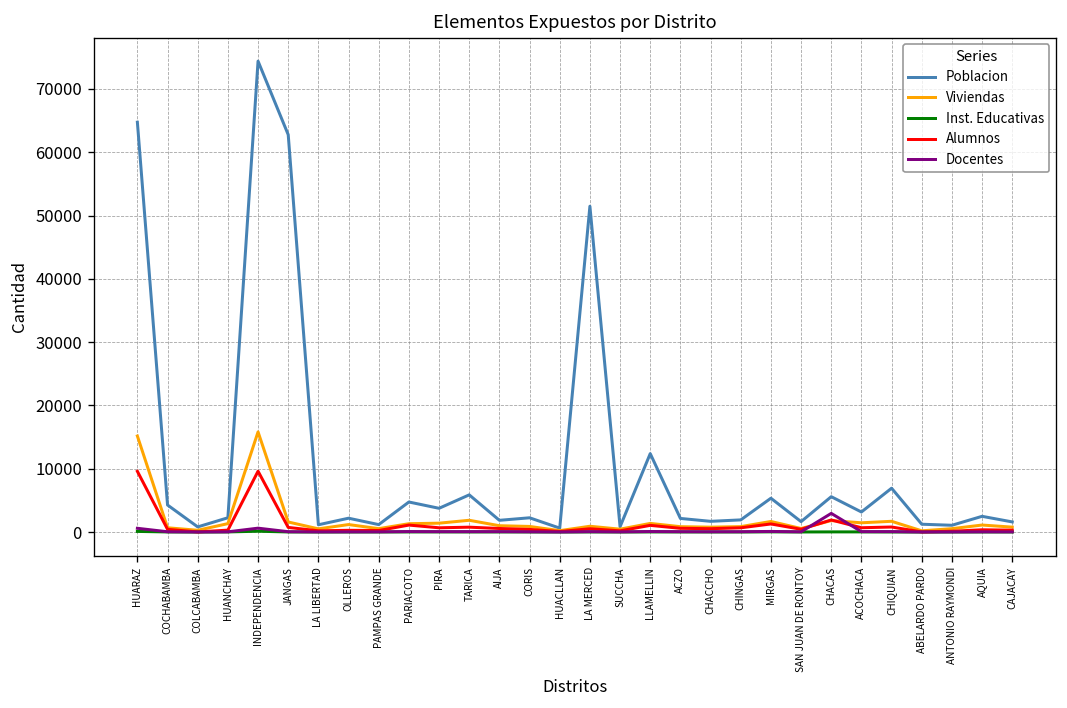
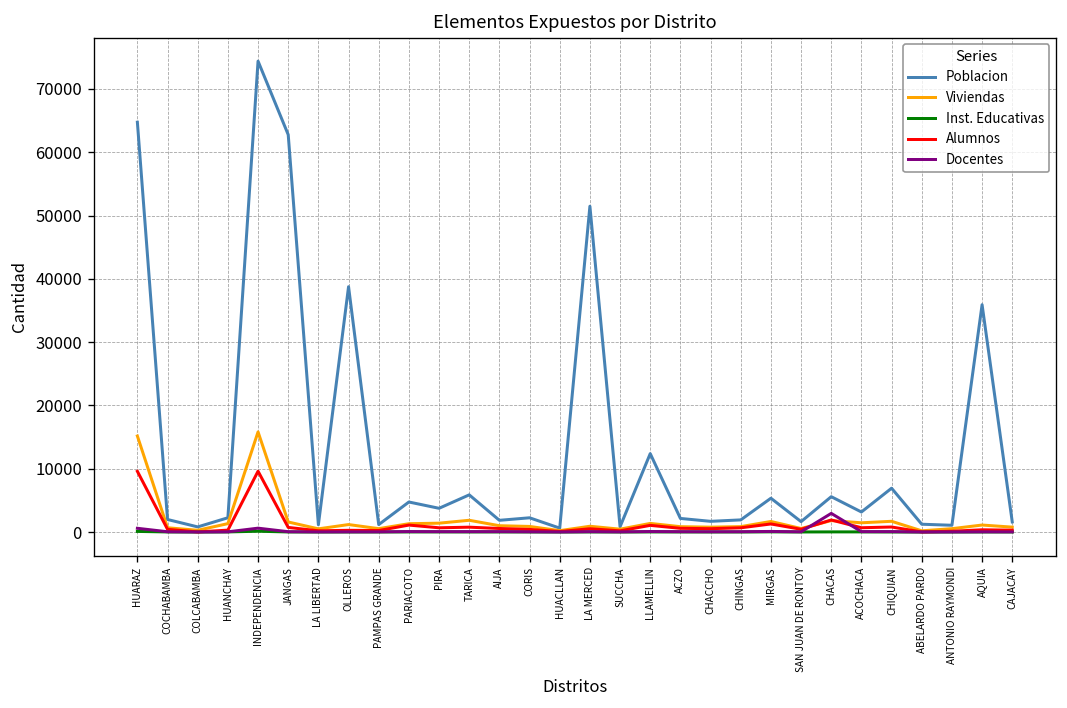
  {
    "Poblacion": {
      "HUARAZ": 65000,
-     "COCHABAMBA": 4000,
+     "COCHABAMBA": 2000,
      "COLCABAMBA": 1000,
      "HUANCHAY": 2000,
      "INDEPENDENCIA": 74000,
      "JANGAS": 63000,
      "LA LIBERTAD": 1000,
-     "OLLEROS": 2000,
+     "OLLEROS": 39000,
      "PAMPAS GRANDE": 1000,
      "PARIACOTO": 5000,
      "PIRA": 4000,
      "TARICA": 6000,
      "AIJA": 2000,
      "CORIS": 2000,
      "LA MERCED": 51000,
      "LLAMELLIN": 12000,
      "ACZO": 2000,
      "CHACCHO": 2000,
      "CHINGAS": 2000,
      "MIRGAS": 5000,
      "SAN JUAN DE RONTOY": 2000,
      "CHACAS": 6000,
      "ACOCHACA": 3000,
      "CHIQUIAN": 7000,
      "ABELARDO PARDO": 1000,
      "ANTONIO RAYMONDI": 1000,
-     "AQUIA": 2000,
+     "AQUIA": 36000,
      "CAJACAY": 2000
    },
    "Viviendas": {
      "HUARAZ": 15000,
      "HUANCHAY": 1000,
      "INDEPENDENCIA": 16000,
      "JANGAS": 2000,
      "OLLEROS": 1000,
      "PIRA": 1000,
      "TARICA": 2000,
      "ACOCHACA": 1000,
      "CHIQUIAN": 2000,
      "AQUIA": 1000
    },
    "Inst. Educativas": {
      "HUARAZ": 0,
      "INDEPENDENCIA": 0,
      "CHACAS": 0
    },
    "Alumnos": {
      "HUARAZ": 10000,
      "INDEPENDENCIA": 10000,
      "JANGAS": 1000,
      "PIRA": 1000,
      "TARICA": 1000,
      "ACOCHACA": 1000,
      "CHIQUIAN": 1000
    },
    "Docentes": {
      "HUARAZ": 1000,
      "INDEPENDENCIA": 1000,
      "CHACAS": 3000
    }
  }
